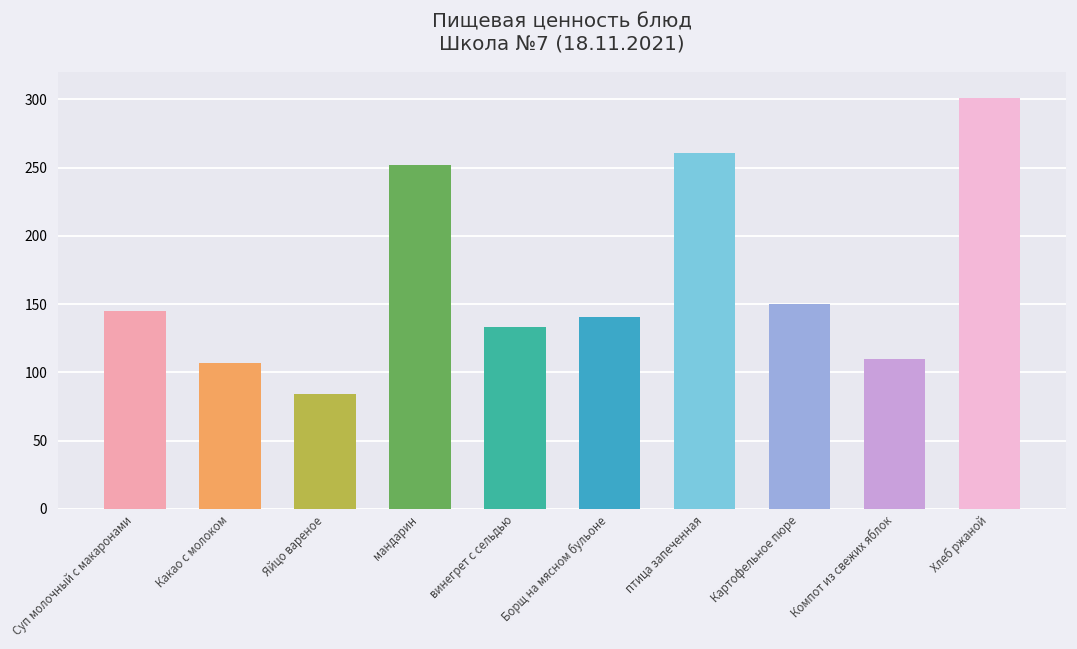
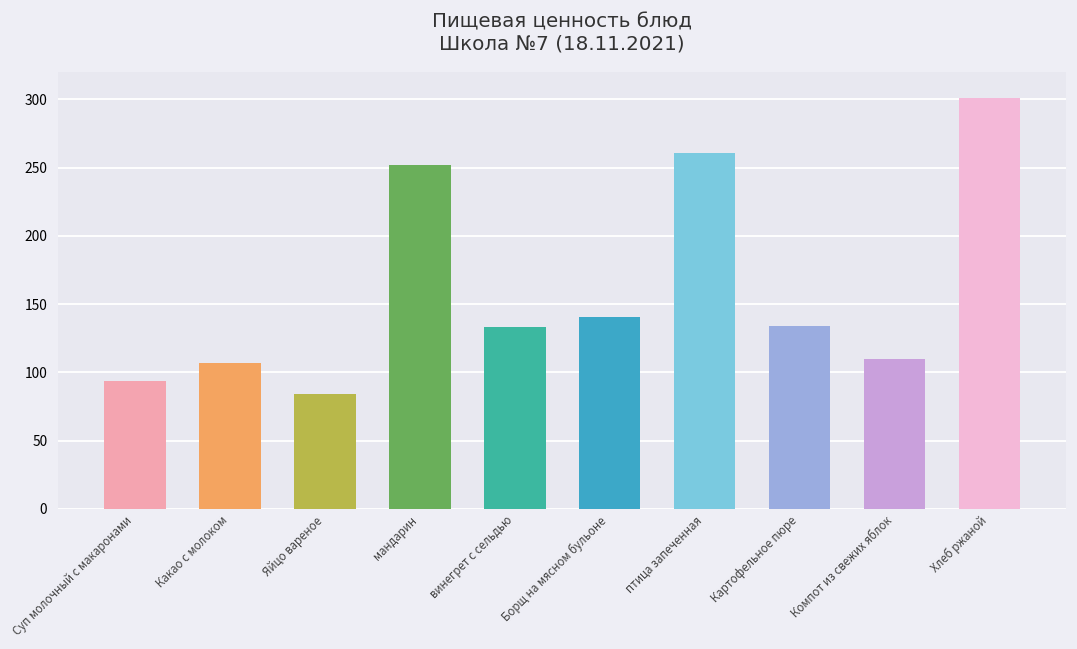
  {
-   "Суп молочный с макаронами": 145,
+   "Суп молочный с макаронами": 94,
    "Какао с молоком": 107,
    "Яйцо вареное": 84,
    "мандарин": 252,
    "винегрет с сельдью": 133,
    "Борщ на мясном бульоне": 141,
    "птица запеченная": 261,
-   "Картофельное пюре": 150,
+   "Картофельное пюре": 134,
    "Компот из свежих яблок": 110,
    "Хлеб ржаной": 301
  }
